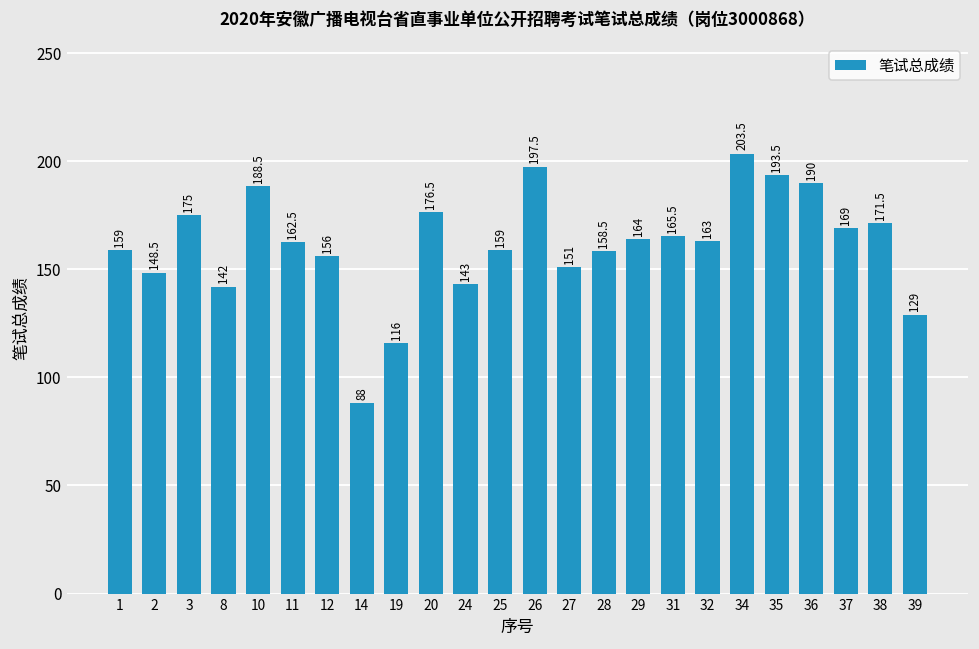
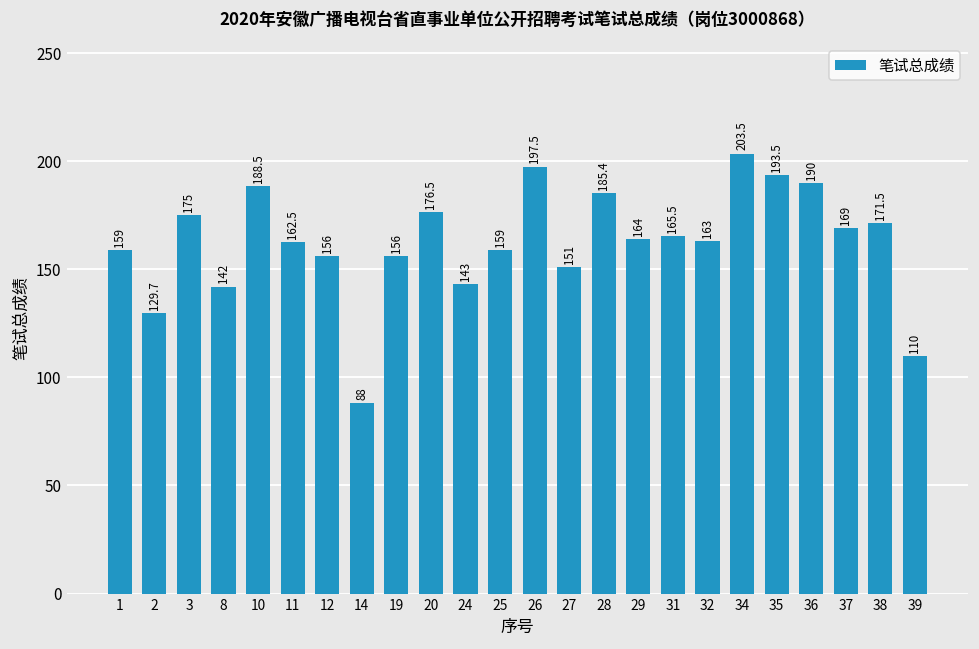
  {
    "1": 159,
-   "2": 148.5,
+   "2": 129.7,
    "3": 175,
    "8": 142,
    "10": 188.5,
    "11": 162.5,
    "12": 156,
    "14": 88,
-   "19": 116,
+   "19": 156,
    "20": 176.5,
    "24": 143,
    "25": 159,
    "26": 197.5,
    "27": 151,
-   "28": 158.5,
+   "28": 185.4,
    "29": 164,
    "31": 165.5,
    "32": 163,
    "34": 203.5,
    "35": 193.5,
    "36": 190,
    "37": 169,
    "38": 171.5,
-   "39": 129
+   "39": 110
  }
